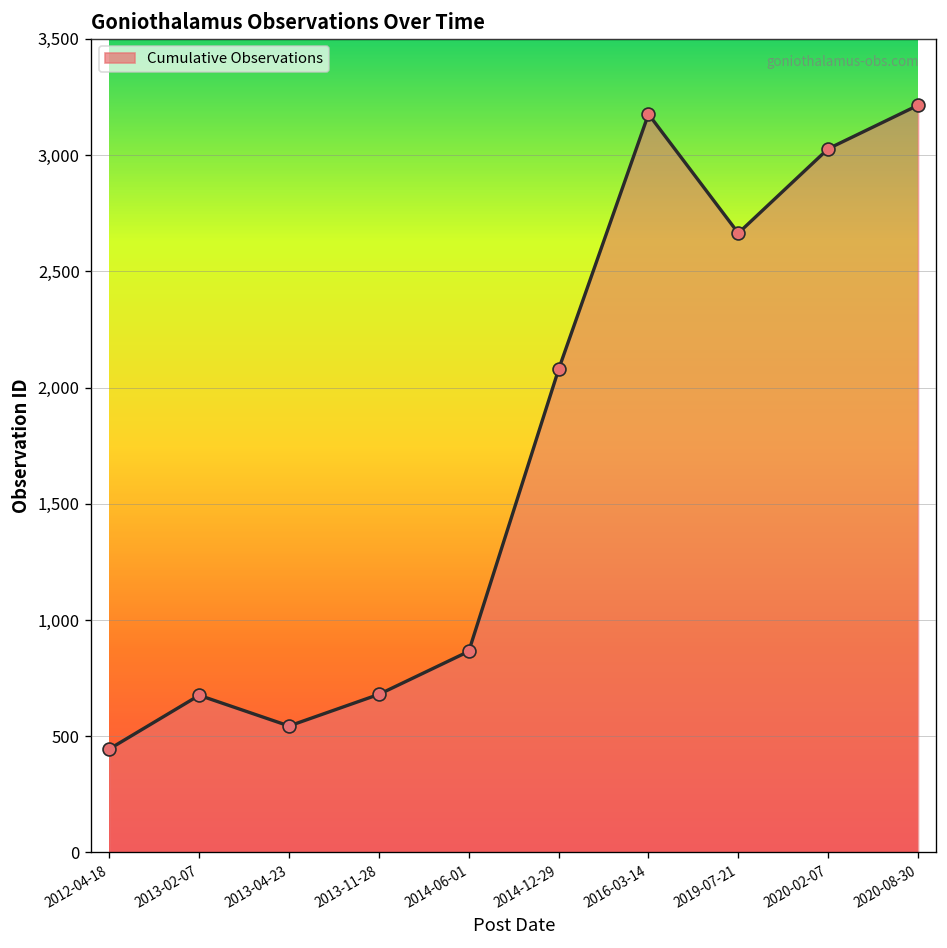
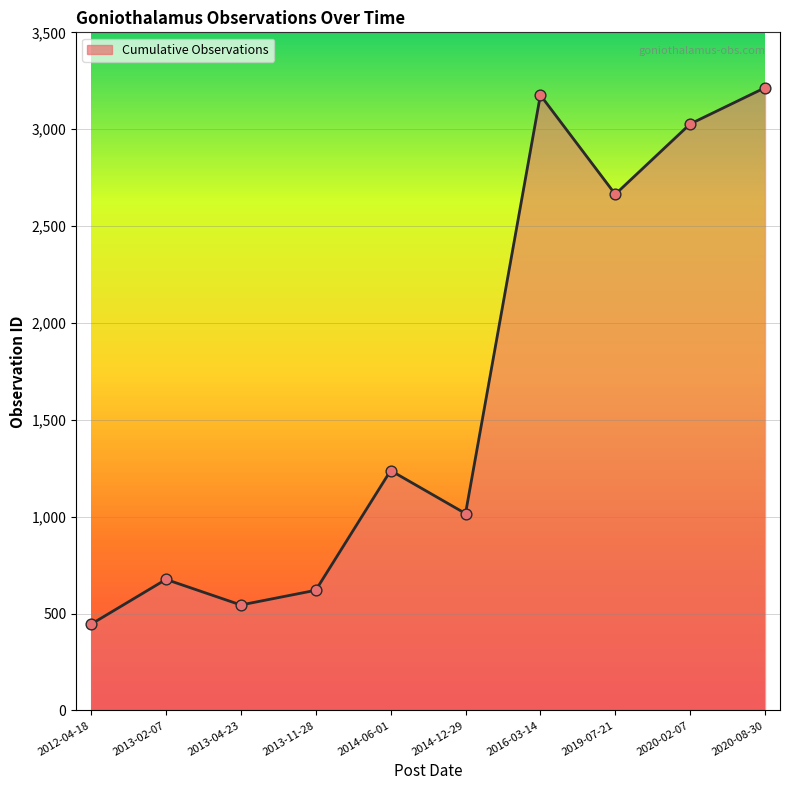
  {
    "2012-04-18": "450",
    "2013-02-07": "680",
    "2013-04-23": "540",
-   "2013-11-28": "680",
-   "2014-06-01": "870",
-   "2014-12-29": "2,080",
+   "2013-11-28": "620",
+   "2014-06-01": "1,240",
+   "2014-12-29": "1,020",
    "2016-03-14": "3,180",
    "2019-07-21": "2,660",
    "2020-02-07": "3,030",
    "2020-08-30": "3,210"
  }
